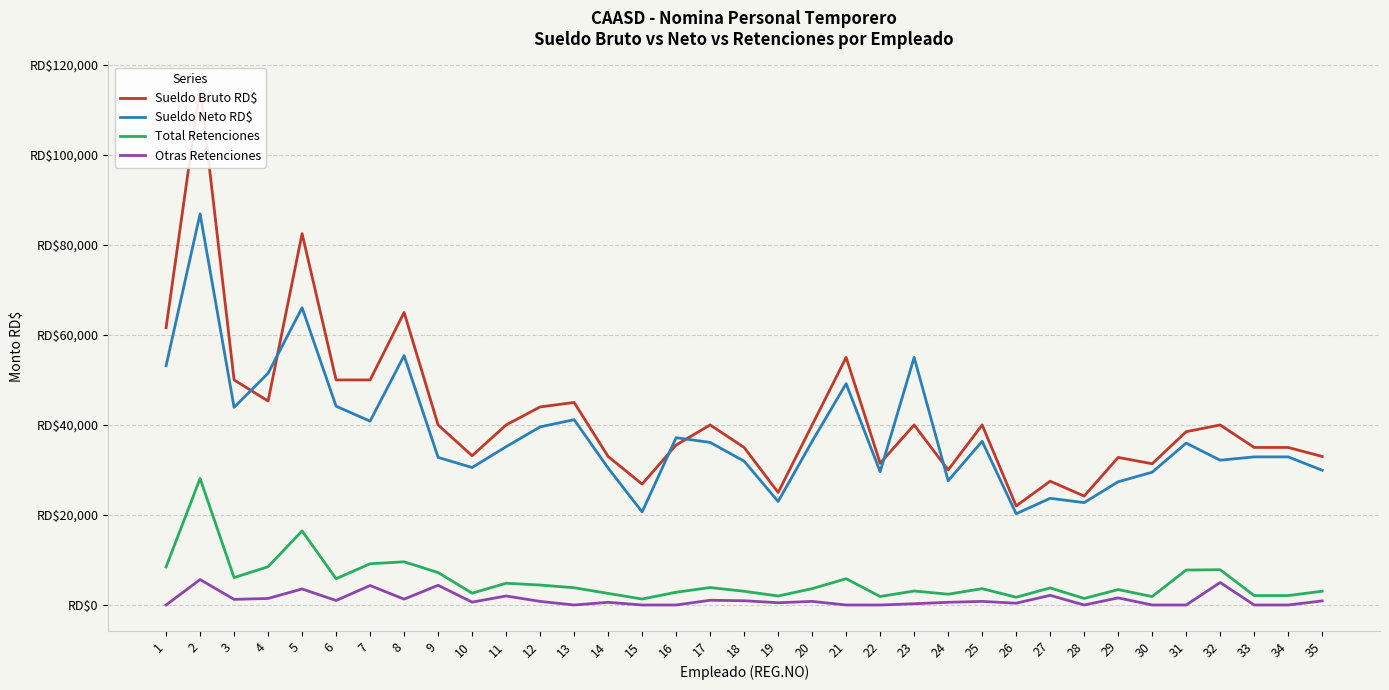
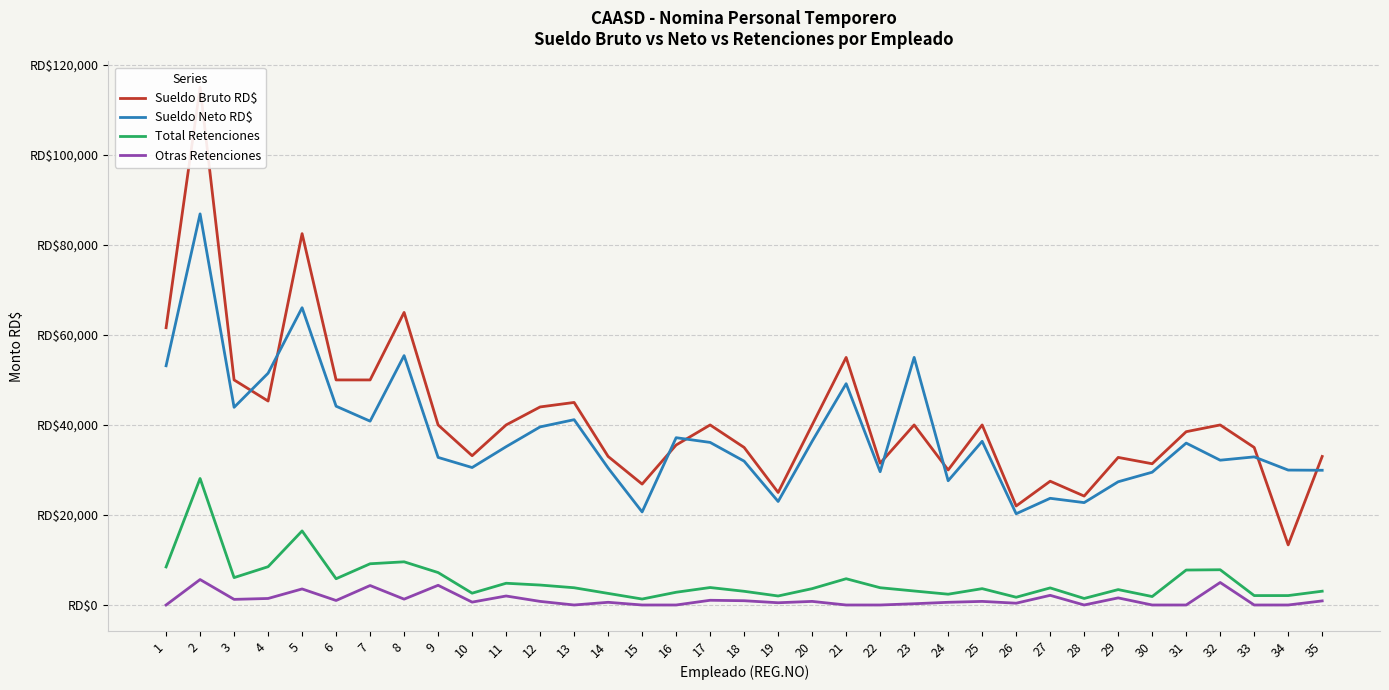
  {
    "Sueldo Bruto RD$": {
      "1": "RD$62,000",
      "3": "RD$50,000",
      "4": "RD$45,000",
      "5": "RD$83,000",
      "6": "RD$50,000",
      "7": "RD$50,000",
      "8": "RD$65,000",
      "9": "RD$40,000",
      "10": "RD$33,000",
      "11": "RD$40,000",
      "12": "RD$44,000",
      "13": "RD$45,000",
      "14": "RD$33,000",
      "15": "RD$27,000",
      "16": "RD$36,000",
      "17": "RD$40,000",
      "18": "RD$35,000",
      "19": "RD$25,000",
      "20": "RD$40,000",
      "21": "RD$55,000",
      "22": "RD$32,000",
      "23": "RD$40,000",
      "24": "RD$30,000",
      "25": "RD$40,000",
      "26": "RD$22,000",
      "27": "RD$28,000",
      "28": "RD$24,000",
      "29": "RD$33,000",
      "30": "RD$31,000",
      "31": "RD$39,000",
      "32": "RD$40,000",
      "33": "RD$35,000",
-     "34": "RD$35,000",
+     "34": "RD$13,000",
      "35": "RD$33,000"
    },
    "Sueldo Neto RD$": {
      "1": "RD$53,000",
      "2": "RD$87,000",
      "3": "RD$44,000",
      "4": "RD$51,000",
      "5": "RD$66,000",
      "6": "RD$44,000",
      "7": "RD$41,000",
      "8": "RD$55,000",
      "9": "RD$33,000",
      "10": "RD$31,000",
      "11": "RD$35,000",
      "12": "RD$40,000",
      "13": "RD$41,000",
      "14": "RD$30,000",
      "15": "RD$21,000",
      "16": "RD$37,000",
      "17": "RD$36,000",
      "18": "RD$32,000",
      "19": "RD$23,000",
      "20": "RD$36,000",
      "21": "RD$49,000",
      "22": "RD$30,000",
      "23": "RD$55,000",
      "24": "RD$28,000",
      "25": "RD$36,000",
      "26": "RD$20,000",
      "27": "RD$24,000",
      "28": "RD$23,000",
      "29": "RD$27,000",
      "30": "RD$30,000",
      "31": "RD$36,000",
      "32": "RD$32,000",
      "33": "RD$33,000",
-     "34": "RD$33,000",
+     "34": "RD$30,000",
      "35": "RD$30,000"
    },
    "Total Retenciones": {
      "1": "RD$8,000",
      "2": "RD$28,000",
      "3": "RD$6,000",
      "4": "RD$9,000",
      "5": "RD$16,000",
      "6": "RD$6,000",
      "7": "RD$9,000",
      "8": "RD$10,000",
      "9": "RD$7,000",
      "10": "RD$3,000",
      "11": "RD$5,000",
      "12": "RD$4,000",
      "13": "RD$4,000",
      "14": "RD$3,000",
      "15": "RD$1,000",
      "16": "RD$3,000",
      "17": "RD$4,000",
      "18": "RD$3,000",
      "19": "RD$2,000",
      "20": "RD$4,000",
      "21": "RD$6,000",
-     "22": "RD$2,000",
+     "22": "RD$4,000",
      "23": "RD$3,000",
      "24": "RD$2,000",
      "25": "RD$4,000",
      "26": "RD$2,000",
      "27": "RD$4,000",
      "28": "RD$1,000",
      "29": "RD$3,000",
      "30": "RD$2,000",
      "31": "RD$8,000",
      "32": "RD$8,000",
      "33": "RD$2,000",
      "34": "RD$2,000",
      "35": "RD$3,000"
    },
    "Otras Retenciones": {
      "1": "RD$0",
      "2": "RD$6,000",
      "3": "RD$1,000",
      "4": "RD$1,000",
      "5": "RD$4,000",
      "6": "RD$1,000",
      "7": "RD$4,000",
      "8": "RD$1,000",
      "9": "RD$4,000",
      "10": "RD$1,000",
      "11": "RD$2,000",
      "12": "RD$1,000",
      "13": "RD$0",
      "14": "RD$1,000",
      "15": "RD$0",
      "16": "RD$0",
      "17": "RD$1,000",
      "18": "RD$1,000",
      "19": "RD$1,000",
      "20": "RD$1,000",
      "21": "RD$0",
      "22": "RD$0",
      "23": "RD$0",
      "24": "RD$1,000",
      "25": "RD$1,000",
      "26": "RD$0",
      "27": "RD$2,000",
      "28": "RD$0",
      "29": "RD$2,000",
      "30": "RD$0",
      "31": "RD$0",
      "32": "RD$5,000",
      "33": "RD$0",
      "34": "RD$0",
      "35": "RD$1,000"
    }
  }
